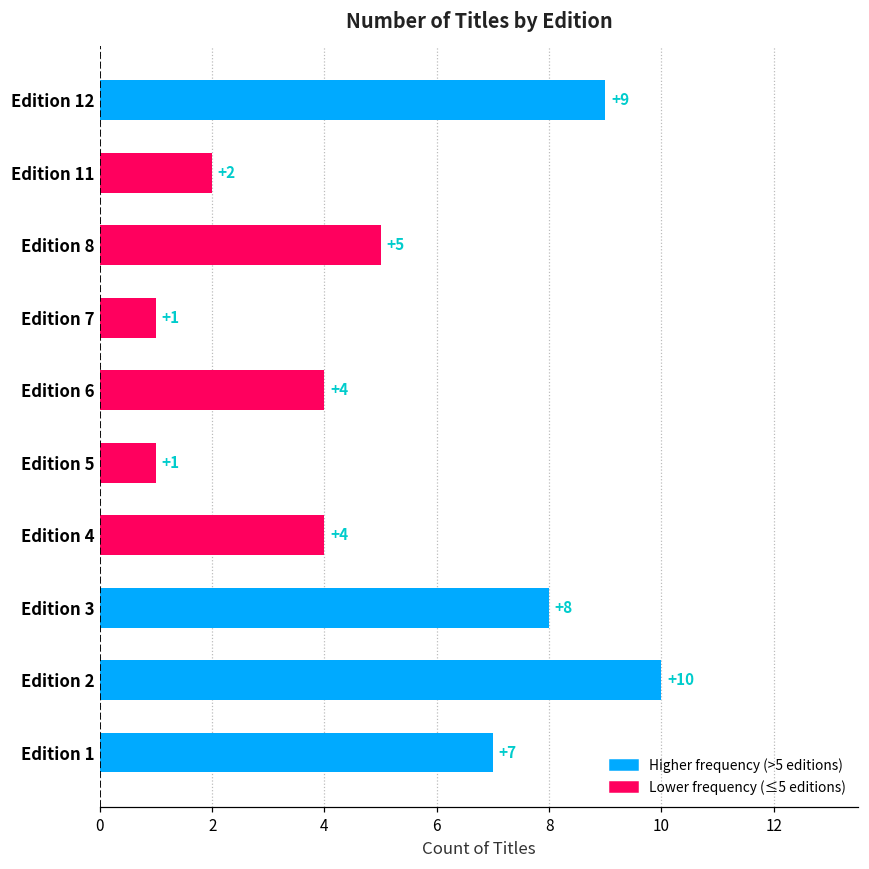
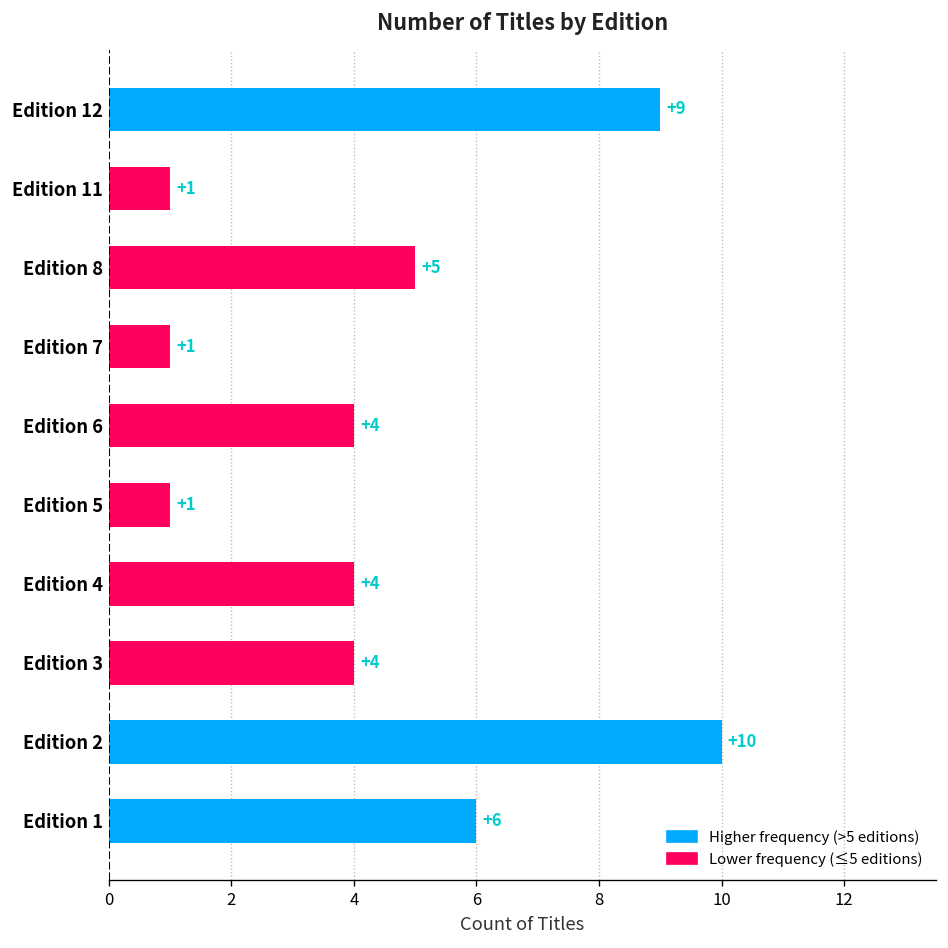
  {
    "Edition 12": "+9",
-   "Edition 11": "+2",
+   "Edition 11": "+1",
    "Edition 8": "+5",
    "Edition 7": "+1",
    "Edition 6": "+4",
    "Edition 5": "+1",
    "Edition 4": "+4",
-   "Edition 3": "+8",
+   "Edition 3": "+4",
    "Edition 2": "+10",
-   "Edition 1": "+7"
+   "Edition 1": "+6"
  }
